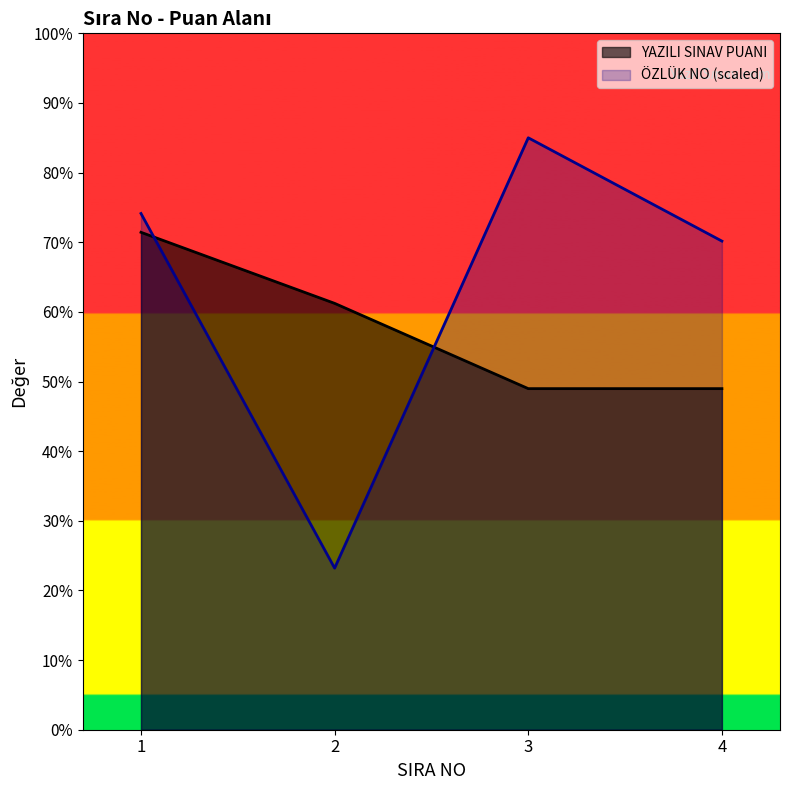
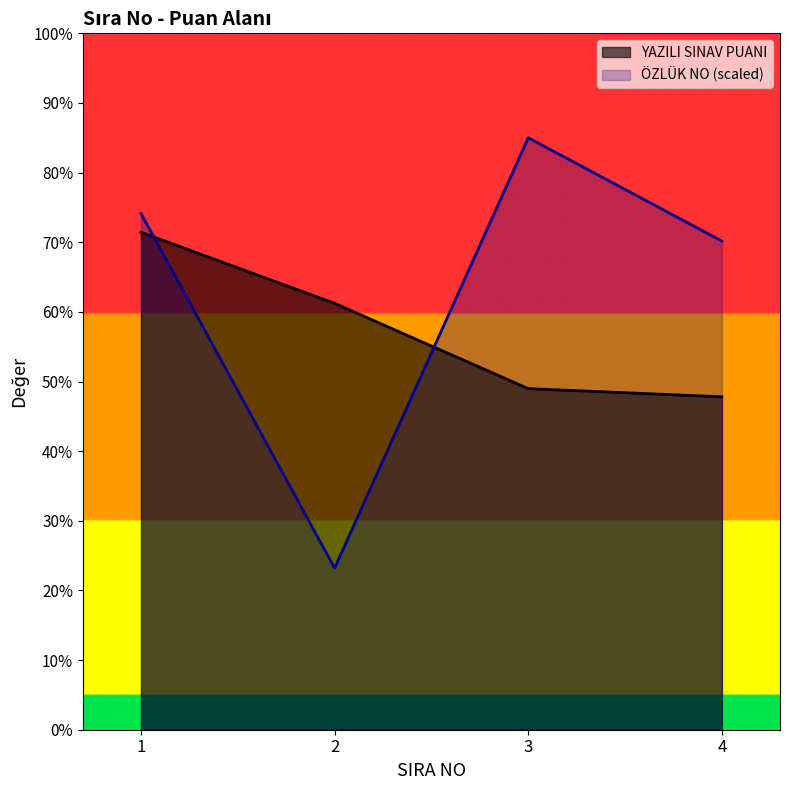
  {
    "YAZILI SINAV PUANI": {
      "1": "71%",
      "2": "61%",
      "3": "49%",
-     "4": "49%"
+     "4": "48%"
    },
    "ÖZLÜK NO (scaled)": {
      "1": "74%",
      "2": "23%",
      "3": "85%",
      "4": "70%"
    }
  }
